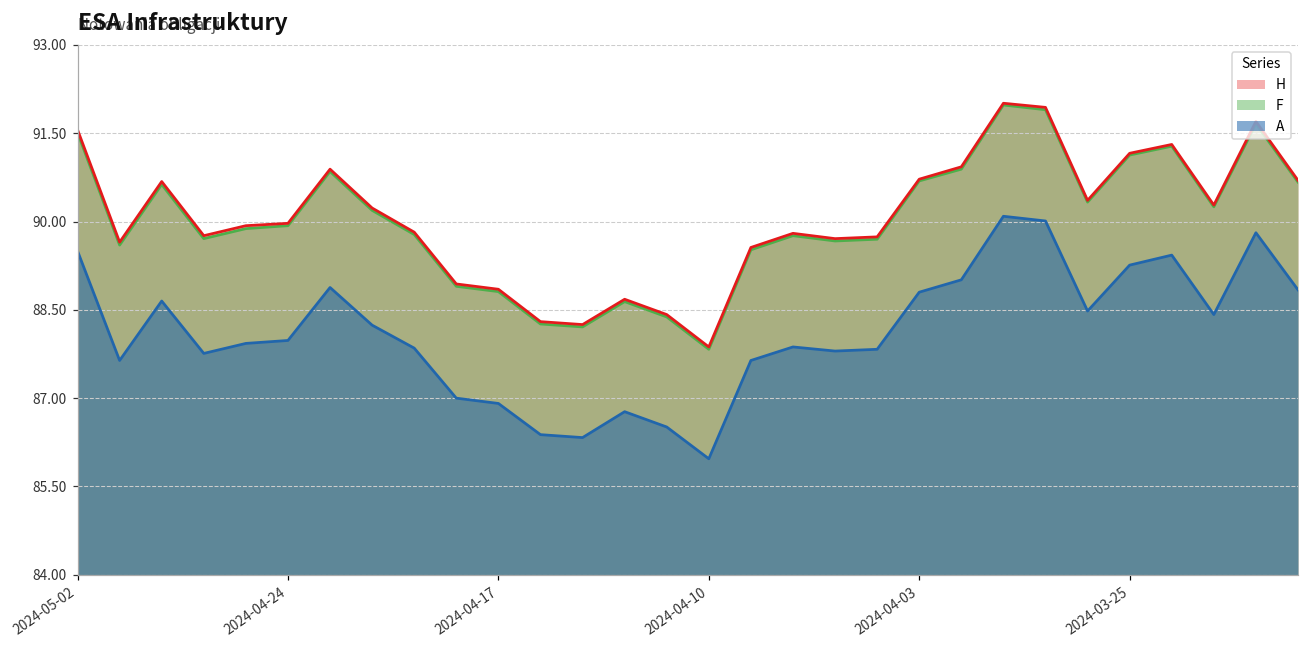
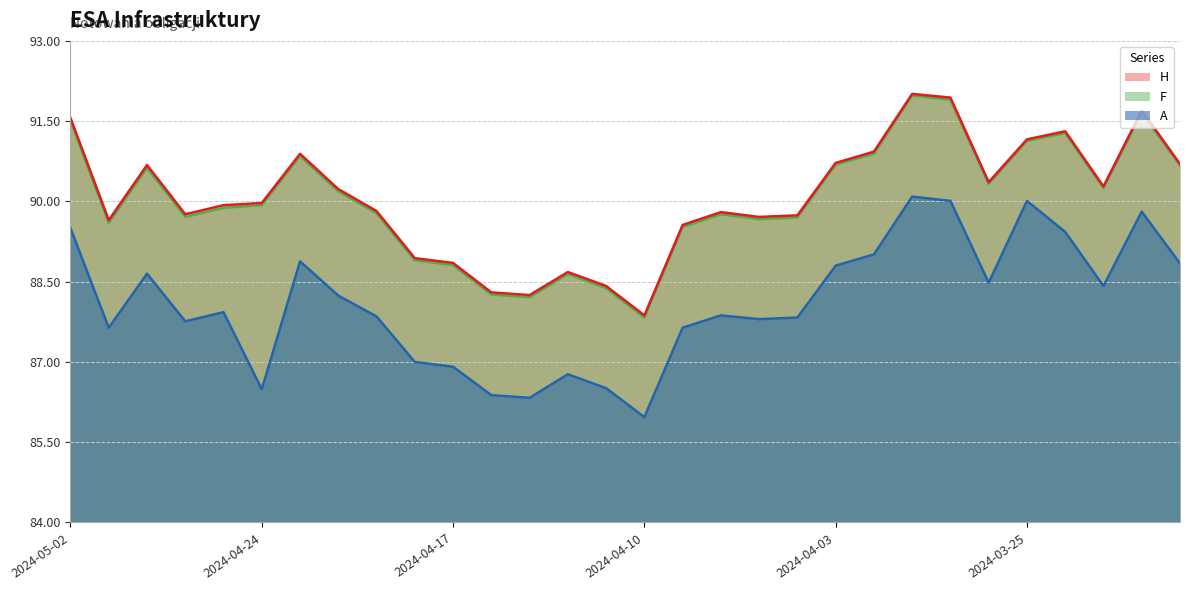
  {
    "A": {
      "2024-05-02": 89.5,
-     "2024-04-24": 88.0,
+     "2024-04-24": 86.5,
      "2024-04-17": 86.9,
      "2024-04-10": 86.0,
      "2024-04-03": 88.8,
-     "2024-03-25": 89.3
+     "2024-03-25": 90.0
    },
    "F": {
      "2024-05-02": 91.5
    },
    "H": {
      "2024-05-02": 91.6
    }
  }
